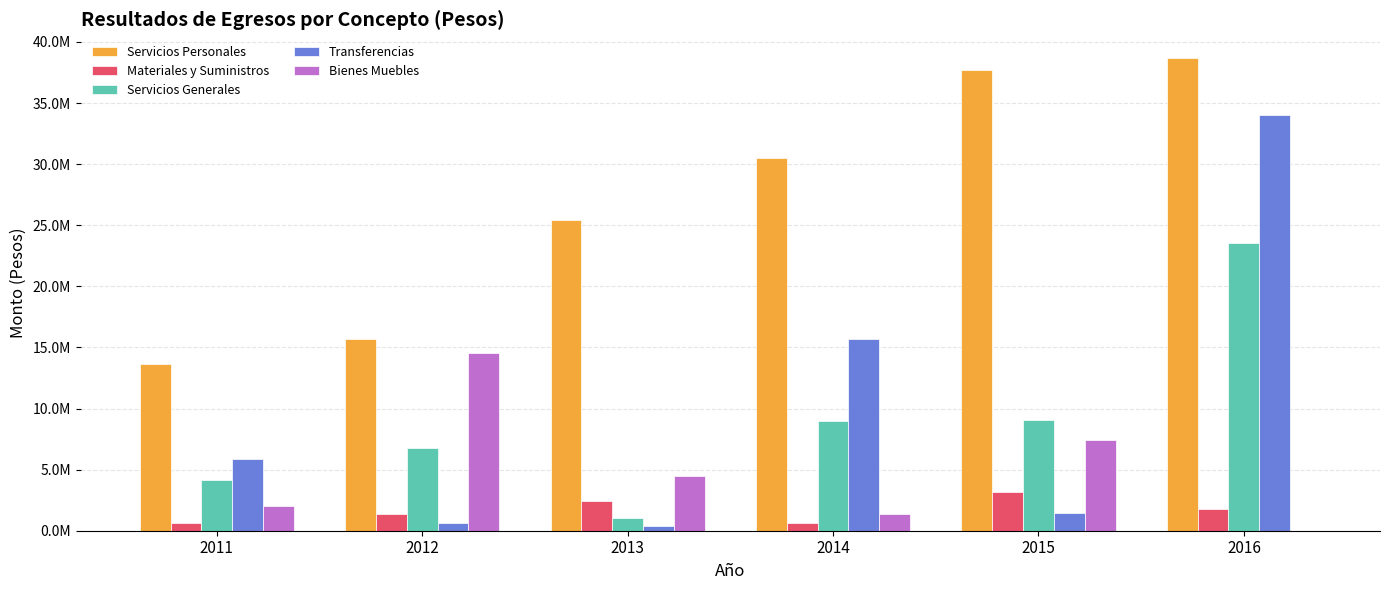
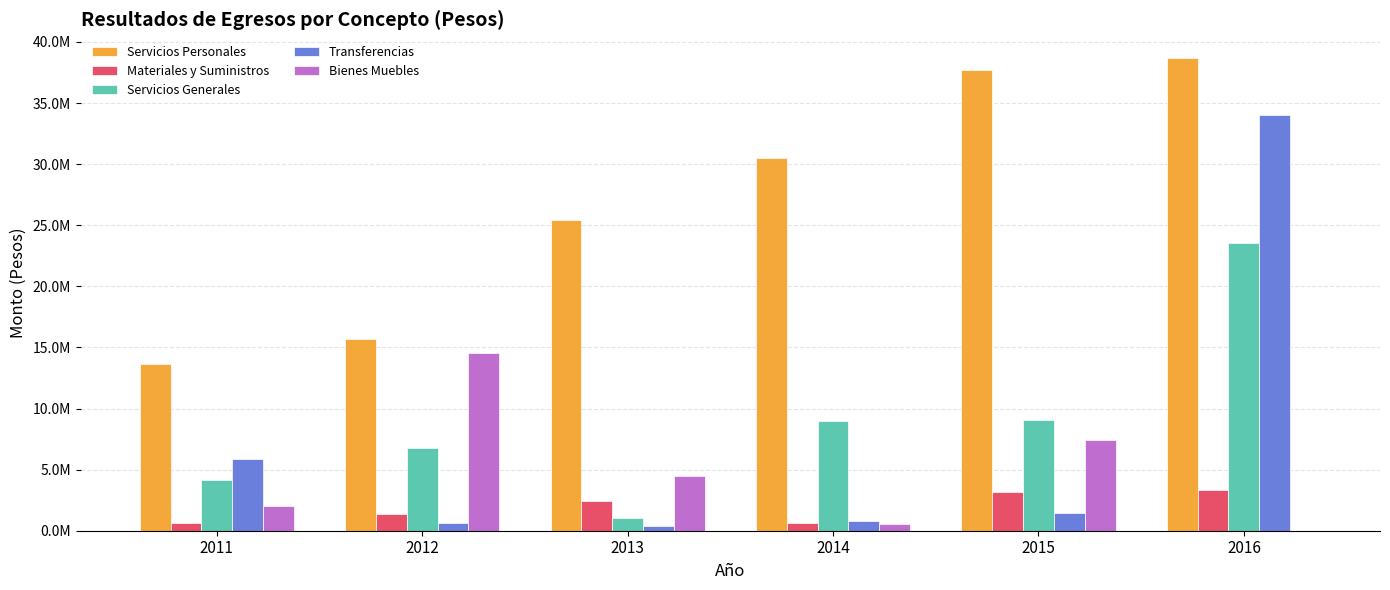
  {
    "Servicios Personales": {
      "2011": 13600000,
      "2012": 15700000,
      "2013": 25500000,
      "2014": 30500000,
      "2015": 37700000,
      "2016": 38700000
    },
    "Materiales y Suministros": {
      "2011": 600000,
      "2012": 1400000,
      "2013": 2500000,
      "2014": 600000,
      "2015": 3200000,
-     "2016": 1800000
+     "2016": 3300000
    },
    "Servicios Generales": {
      "2011": 4100000,
      "2012": 6800000,
      "2013": 1000000,
      "2014": 9000000,
      "2015": 9100000,
      "2016": 23500000
    },
    "Transferencias": {
      "2011": 5900000,
      "2012": 600000,
      "2013": 400000,
-     "2014": 15700000,
+     "2014": 800000,
      "2015": 1500000,
      "2016": 34000000
    },
    "Bienes Muebles": {
      "2011": 2000000,
      "2012": 14600000,
      "2013": 4500000,
-     "2014": 1300000,
+     "2014": 600000,
      "2015": 7500000,
      "2016": 0
    }
  }
